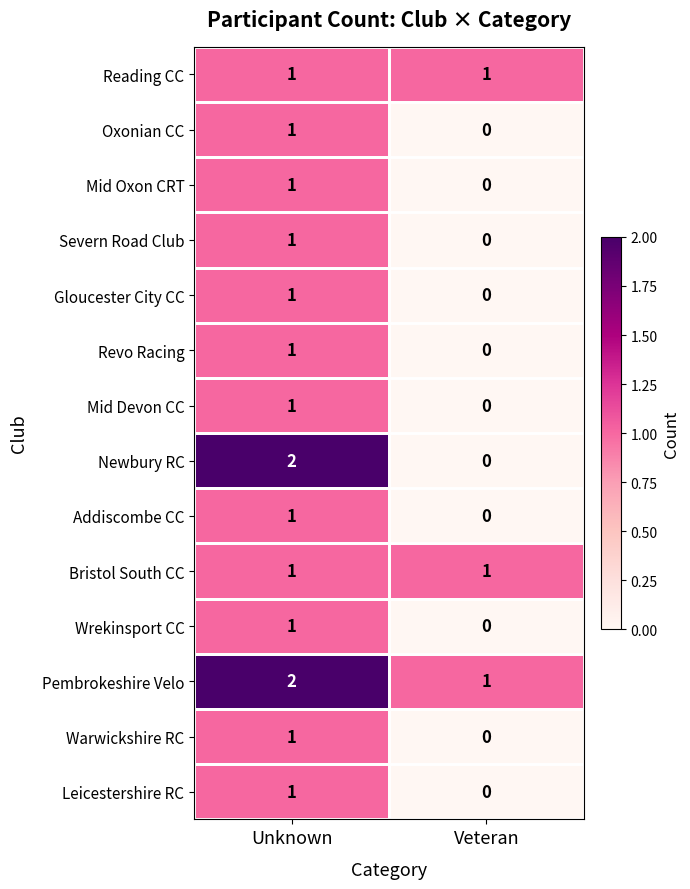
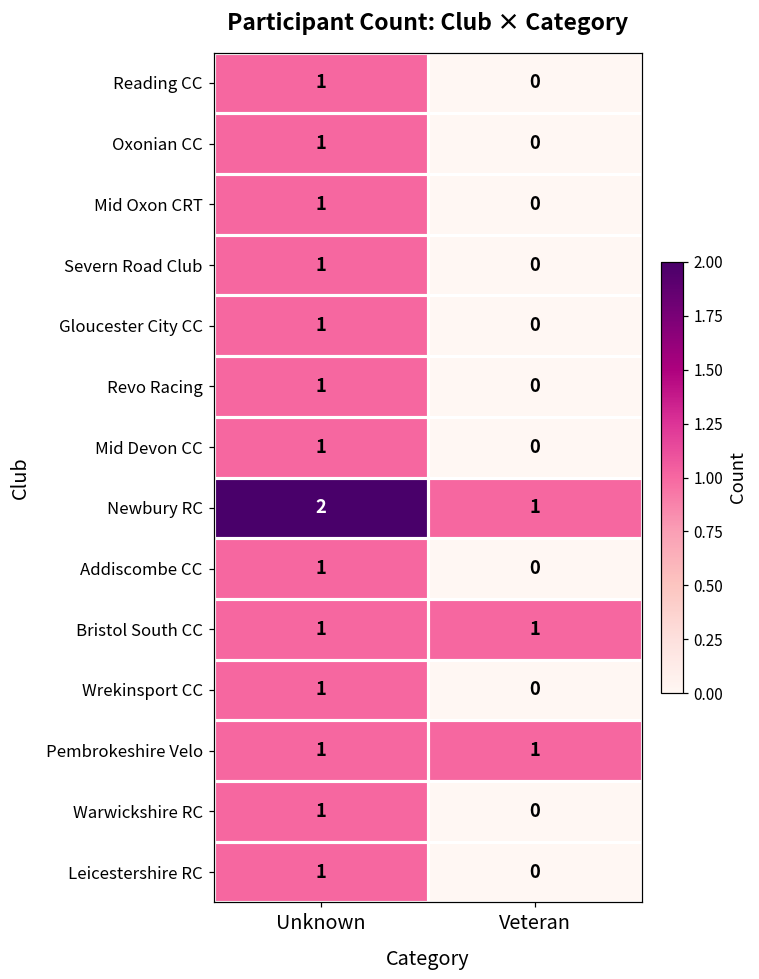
  {
    "Reading CC": {
      "Unknown": 1,
-     "Veteran": 1
+     "Veteran": 0
    },
    "Oxonian CC": {
      "Unknown": 1,
      "Veteran": 0
    },
    "Mid Oxon CRT": {
      "Unknown": 1,
      "Veteran": 0
    },
    "Severn Road Club": {
      "Unknown": 1,
      "Veteran": 0
    },
    "Gloucester City CC": {
      "Unknown": 1,
      "Veteran": 0
    },
    "Revo Racing": {
      "Unknown": 1,
      "Veteran": 0
    },
    "Mid Devon CC": {
      "Unknown": 1,
      "Veteran": 0
    },
    "Newbury RC": {
      "Unknown": 2,
-     "Veteran": 0
+     "Veteran": 1
    },
    "Addiscombe CC": {
      "Unknown": 1,
      "Veteran": 0
    },
    "Bristol South CC": {
      "Unknown": 1,
      "Veteran": 1
    },
    "Wrekinsport CC": {
      "Unknown": 1,
      "Veteran": 0
    },
    "Pembrokeshire Velo": {
-     "Unknown": 2,
+     "Unknown": 1,
      "Veteran": 1
    },
    "Warwickshire RC": {
      "Unknown": 1,
      "Veteran": 0
    },
    "Leicestershire RC": {
      "Unknown": 1,
      "Veteran": 0
    }
  }
